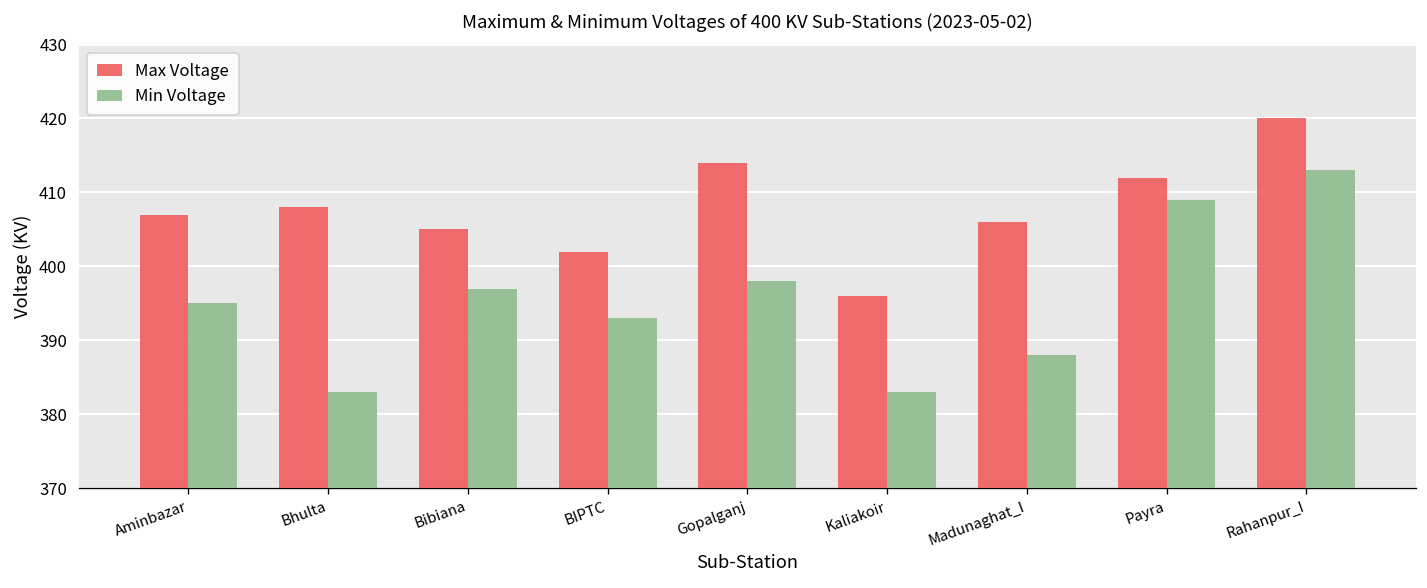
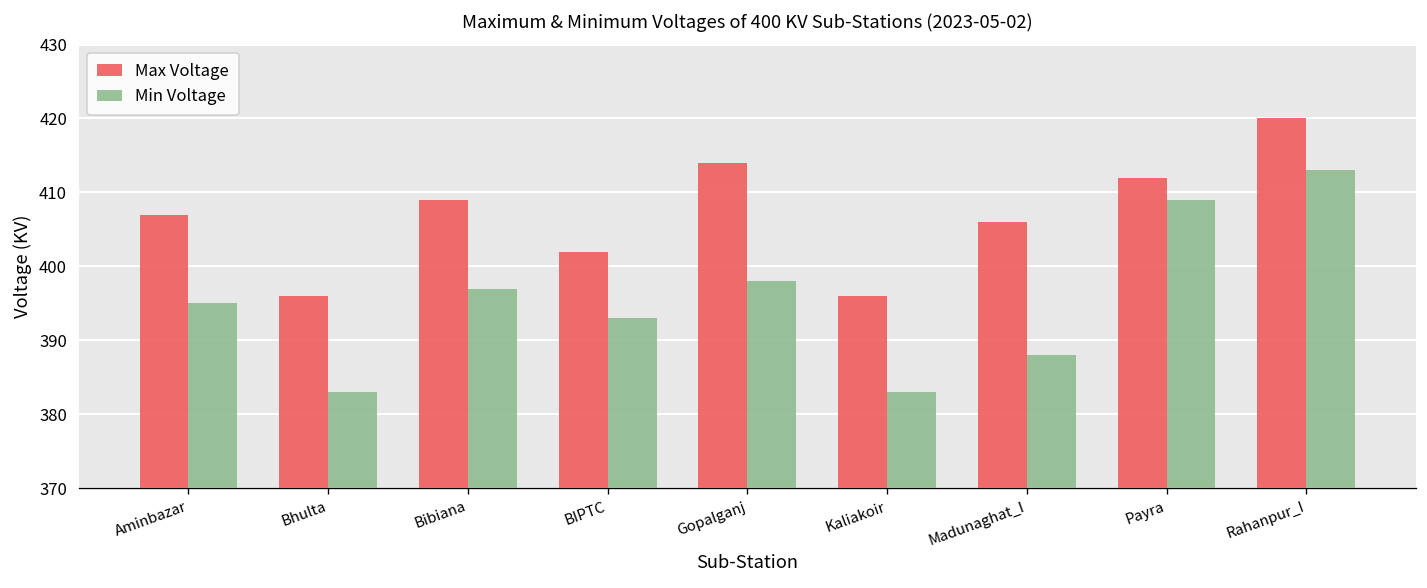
  {
    "Max Voltage": {
      "Aminbazar": 407,
-     "Bhulta": 408,
-     "Bibiana": 405,
+     "Bhulta": 396,
+     "Bibiana": 409,
      "BIPTC": 402,
      "Gopalganj": 414,
      "Kaliakoir": 396,
      "Madunaghat_I": 406,
      "Payra": 412,
      "Rahanpur_I": 420
    },
    "Min Voltage": {
      "Aminbazar": 395,
      "Bhulta": 383,
      "Bibiana": 397,
      "BIPTC": 393,
      "Gopalganj": 398,
      "Kaliakoir": 383,
      "Madunaghat_I": 388,
      "Payra": 409,
      "Rahanpur_I": 413
    }
  }
